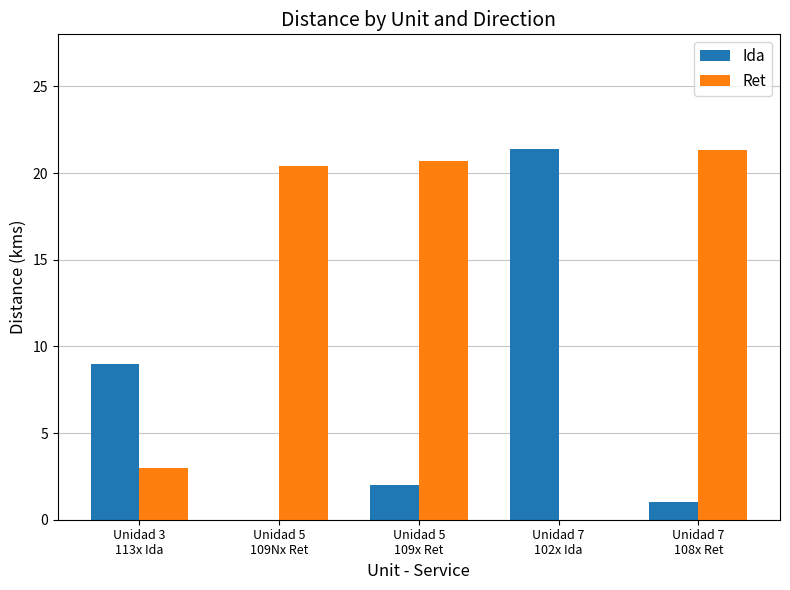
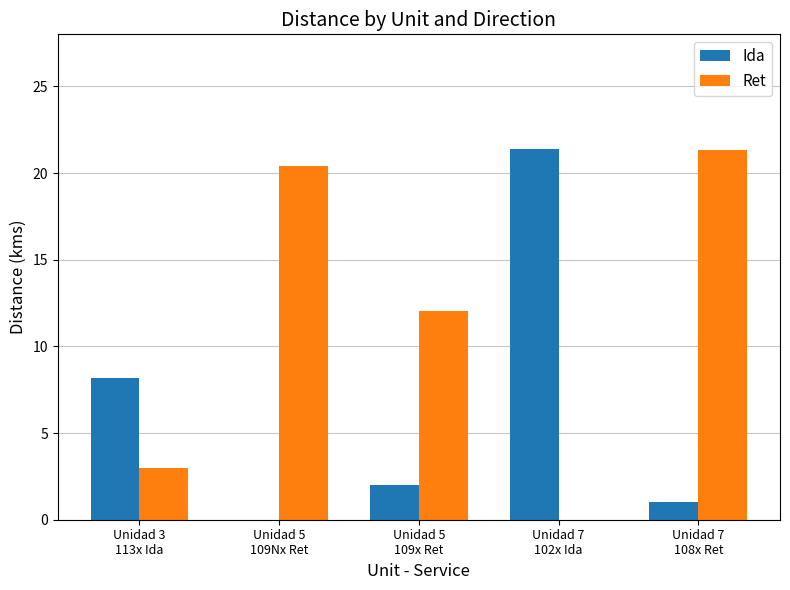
  {
    "Ida": {
-     "Unidad 3 113x Ida": 9.0,
+     "Unidad 3 113x Ida": 8.2,
      "Unidad 5 109Nx Ret": 0.0,
      "Unidad 5 109x Ret": 2.0,
      "Unidad 7 102x Ida": 21.4,
      "Unidad 7 108x Ret": 1.0
    },
    "Ret": {
      "Unidad 3 113x Ida": 3.0,
      "Unidad 5 109Nx Ret": 20.4,
-     "Unidad 5 109x Ret": 20.7,
+     "Unidad 5 109x Ret": 12.0,
      "Unidad 7 102x Ida": 0.0,
      "Unidad 7 108x Ret": 21.3
    }
  }
